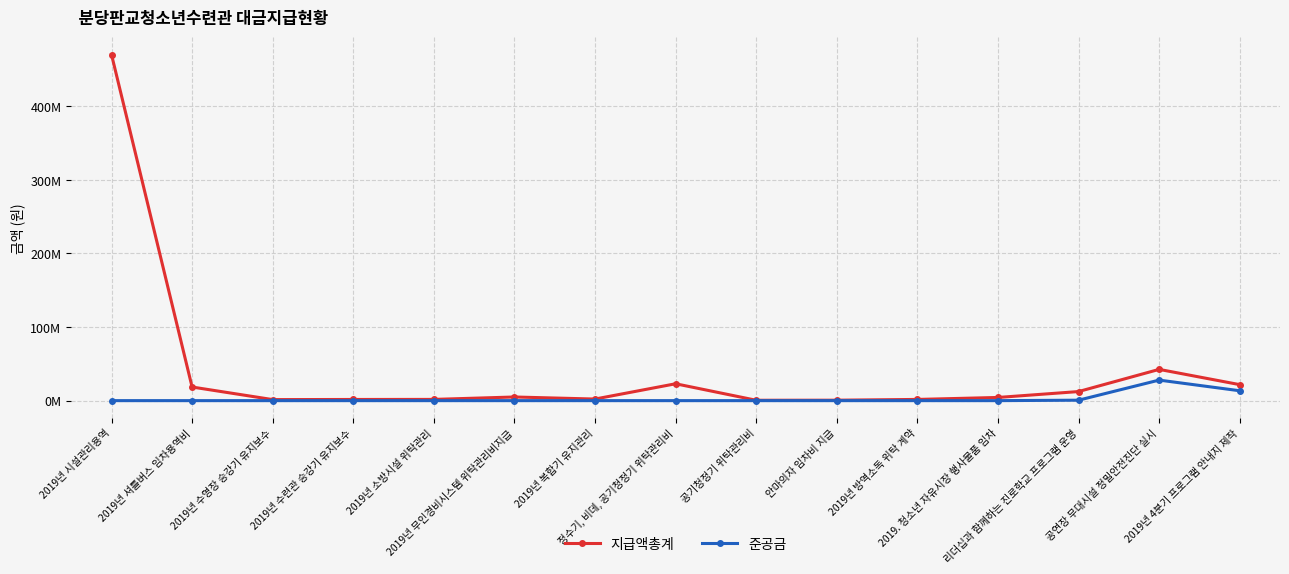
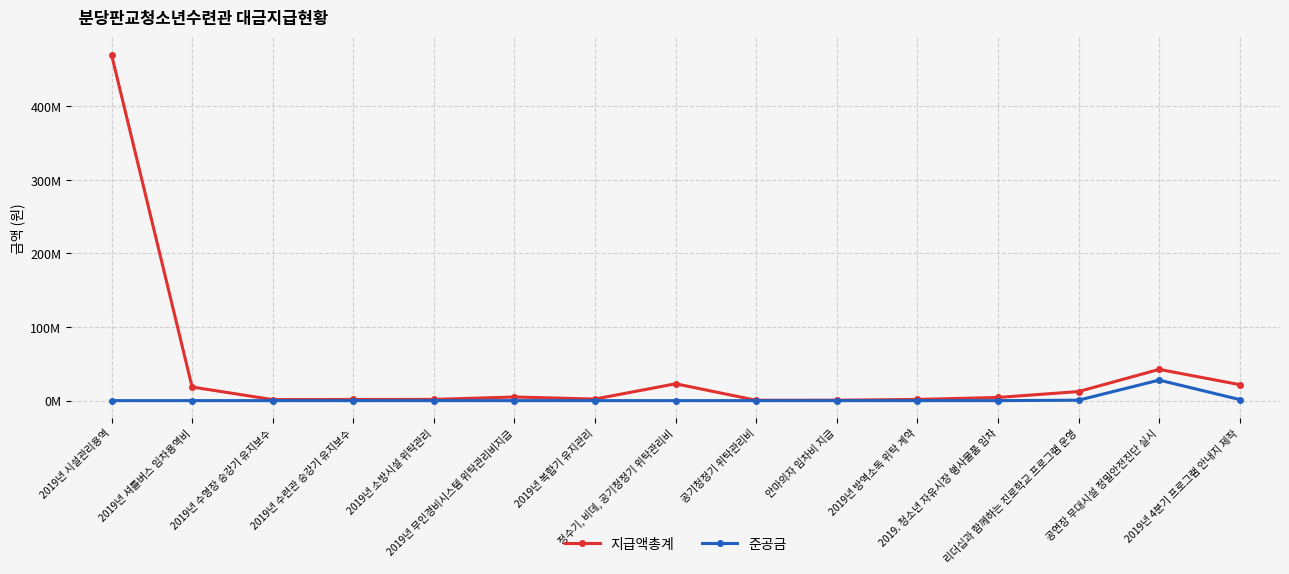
  {
    "지급액총계": {
      "2019년 시설관리용역": 470000000,
      "2019년 셔틀버스 임차용역비": 20000000,
      "2019년 무인경비시스템 위탁관리비지급": 0,
      "정수기, 비데, 공기청정기 위탁관리비": 20000000,
      "2019. 청소년 자유시장 행사물품 임차": 0,
      "리더십과 함께하는 진로학교 프로그램 운영": 10000000,
      "공연장 무대시설 정밀안전진단 실시": 40000000,
      "2019년 4분기 프로그램 안내지 제작": 20000000
    },
    "준공금": {
      "2019년 시설관리용역": 0,
      "2019년 셔틀버스 임차용역비": 0,
      "2019년 무인경비시스템 위탁관리비지급": 0,
      "정수기, 비데, 공기청정기 위탁관리비": 0,
      "2019. 청소년 자유시장 행사물품 임차": 0,
      "리더십과 함께하는 진로학교 프로그램 운영": 0,
      "공연장 무대시설 정밀안전진단 실시": 30000000,
-     "2019년 4분기 프로그램 안내지 제작": 10000000
+     "2019년 4분기 프로그램 안내지 제작": 0
    }
  }
